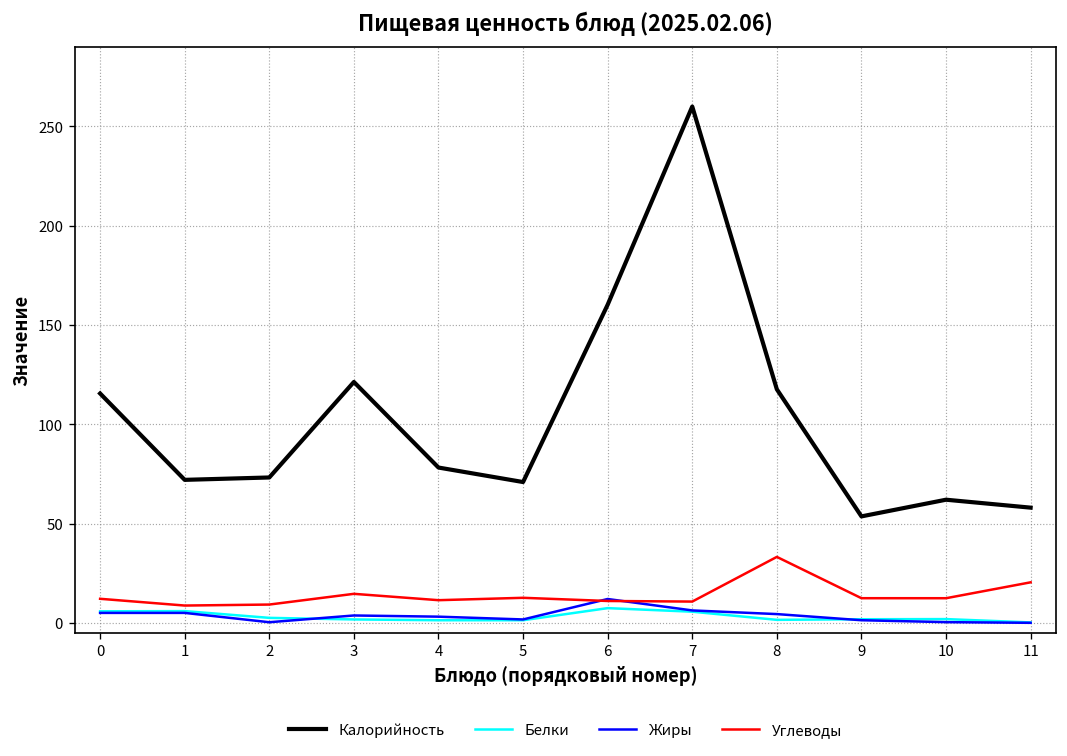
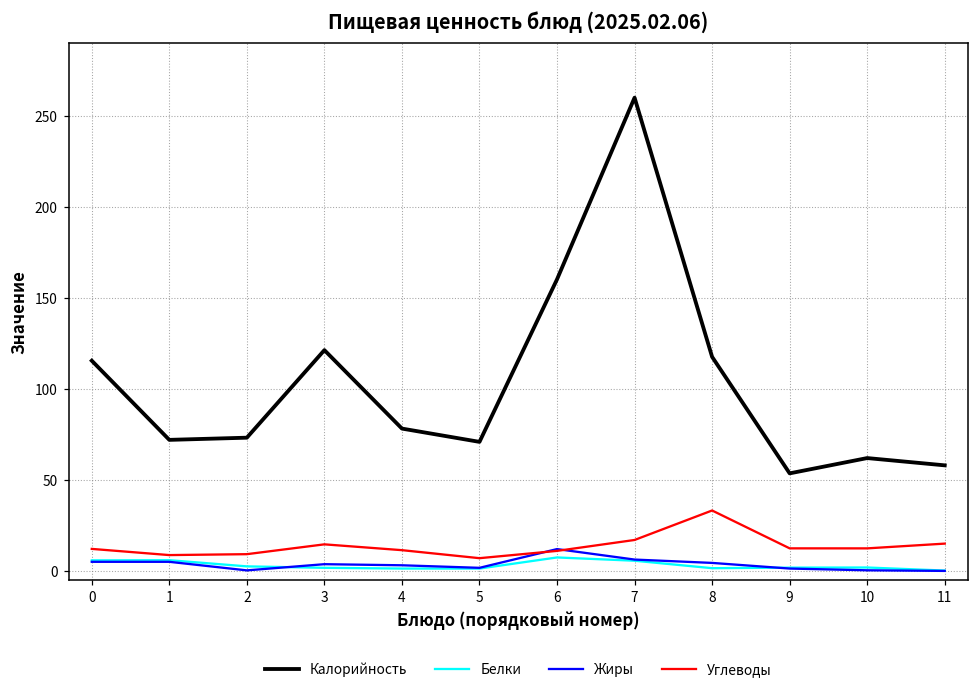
  {
    "Калорийность": {
      "0": 116,
      "1": 72,
      "2": 73,
      "3": 121,
      "4": 78,
      "5": 71,
      "6": 160,
      "7": 260,
      "8": 118,
      "9": 54,
      "10": 62,
      "11": 58
    },
    "Белки": {
      "2": 3,
      "3": 2,
      "4": 1,
      "6": 7,
      "8": 2,
      "10": 2
    },
    "Жиры": {
      "2": 0,
      "3": 4,
      "4": 3,
      "8": 4,
      "10": 0
    },
    "Углеводы": {
      "0": 12,
      "1": 9,
      "2": 9,
      "3": 15,
      "4": 11,
-     "5": 13,
-     "7": 11,
+     "5": 7,
+     "7": 17,
      "8": 33,
      "9": 12,
      "10": 12,
-     "11": 20
+     "11": 15
    }
  }
